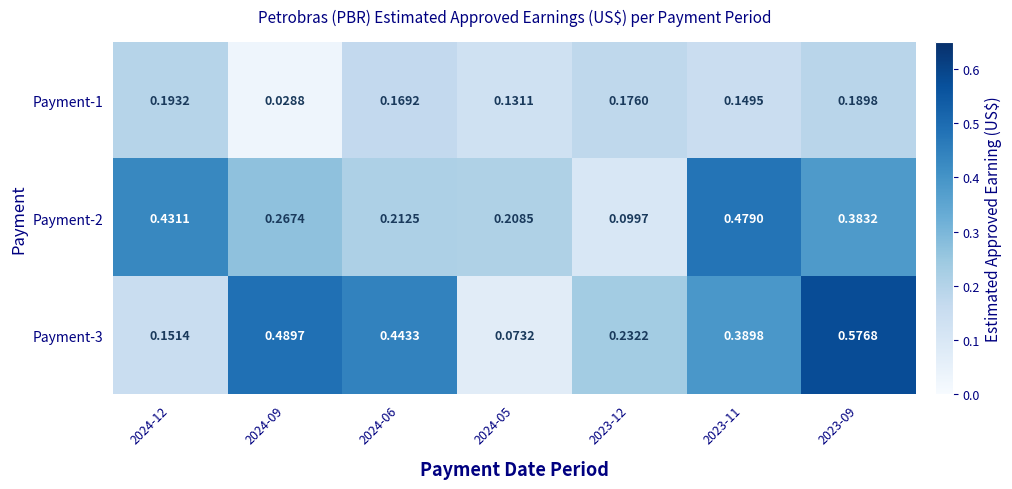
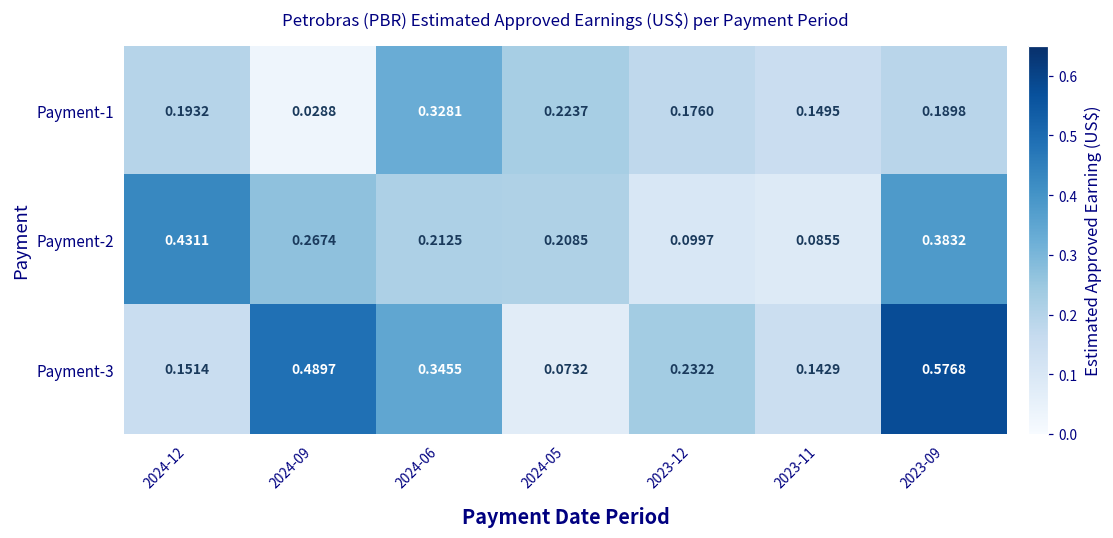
  {
    "Payment-1": {
      "2024-12": 0.1932,
      "2024-09": 0.0288,
-     "2024-06": 0.1692,
-     "2024-05": 0.1311,
+     "2024-06": 0.3281,
+     "2024-05": 0.2237,
      "2023-12": 0.1760,
      "2023-11": 0.1495,
      "2023-09": 0.1898
    },
    "Payment-2": {
      "2024-12": 0.4311,
      "2024-09": 0.2674,
      "2024-06": 0.2125,
      "2024-05": 0.2085,
      "2023-12": 0.0997,
-     "2023-11": 0.4790,
+     "2023-11": 0.0855,
      "2023-09": 0.3832
    },
    "Payment-3": {
      "2024-12": 0.1514,
      "2024-09": 0.4897,
-     "2024-06": 0.4433,
+     "2024-06": 0.3455,
      "2024-05": 0.0732,
      "2023-12": 0.2322,
-     "2023-11": 0.3898,
+     "2023-11": 0.1429,
      "2023-09": 0.5768
    }
  }
